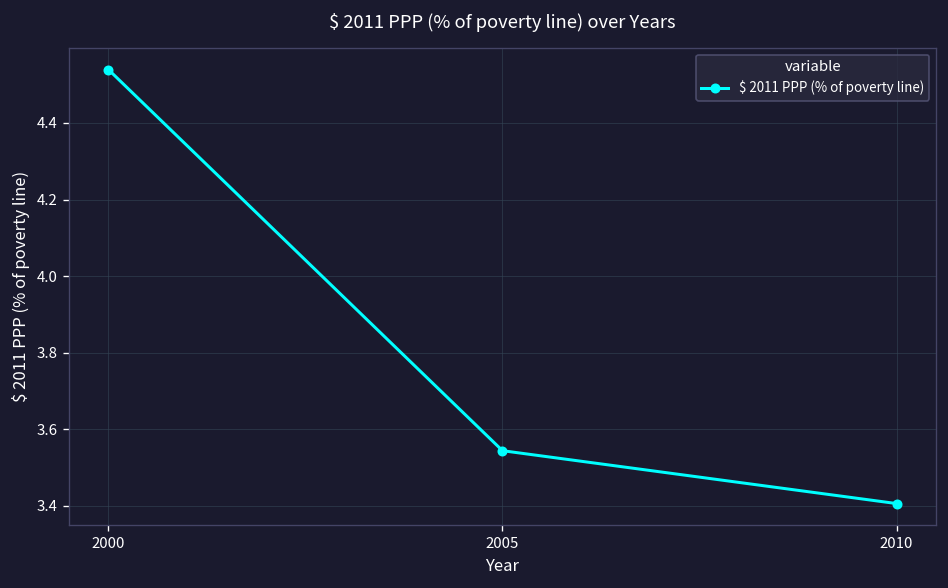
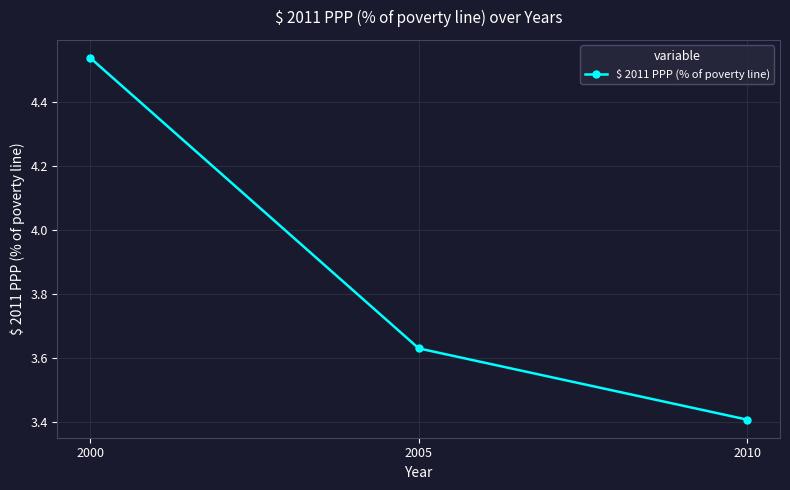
  {
    "2000": 4.54,
-   "2005": 3.54,
+   "2005": 3.63,
    "2010": 3.41
  }
